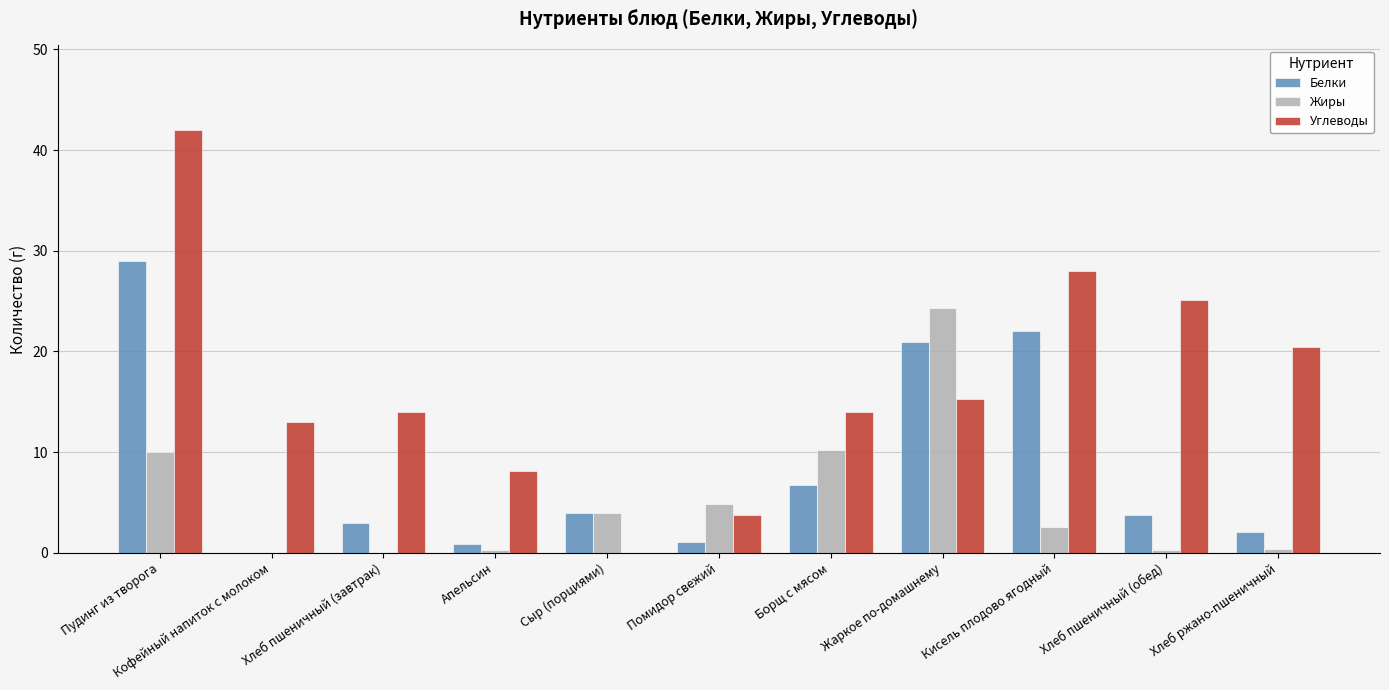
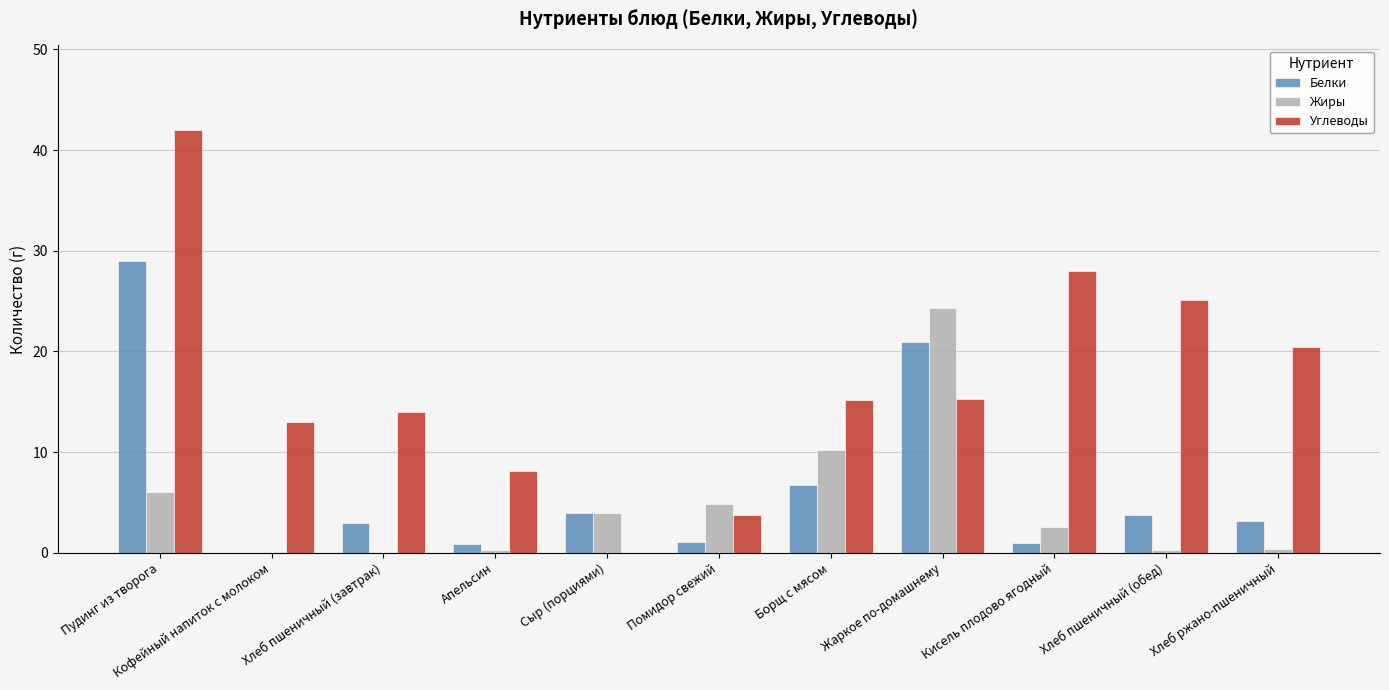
  {
    "Белки": {
      "Пудинг из творога": 29.0,
      "Кофейный напиток с молоком": 0.0,
      "Хлеб пшеничный (завтрак)": 3.0,
      "Апельсин": 0.9,
      "Сыр (порциями)": 4.0,
      "Помидор свежий": 1.1,
      "Борщ с мясом": 6.7,
      "Жаркое по-домашнему": 20.9,
-     "Кисель плодово ягодный": 22,
+     "Кисель плодово ягодный": 1,
      "Хлеб пшеничный (обед)": 3.8,
-     "Хлеб ржано-пшеничный": 2.1
+     "Хлеб ржано-пшеничный": 3.2
    },
    "Жиры": {
-     "Пудинг из творога": 10,
+     "Пудинг из творога": 6,
      "Кофейный напиток с молоком": 0,
      "Хлеб пшеничный (завтрак)": 0,
      "Апельсин": 0.3,
      "Сыр (порциями)": 4,
      "Помидор свежий": 5,
      "Борщ с мясом": 10,
      "Жаркое по-домашнему": 24.3,
      "Кисель плодово ягодный": 2.6,
      "Хлеб пшеничный (обед)": 0.3,
      "Хлеб ржано-пшеничный": 0.4
    },
    "Углеводы": {
      "Пудинг из творога": 42.0,
      "Кофейный напиток с молоком": 13.0,
      "Хлеб пшеничный (завтрак)": 14.0,
      "Апельсин": 8.1,
      "Сыр (порциями)": 0.0,
      "Помидор свежий": 3.8,
-     "Борщ с мясом": 14.0,
+     "Борщ с мясом": 15.2,
      "Жаркое по-домашнему": 15.3,
      "Кисель плодово ягодный": 28.0,
      "Хлеб пшеничный (обед)": 25.1,
      "Хлеб ржано-пшеничный": 20.4
    }
  }
